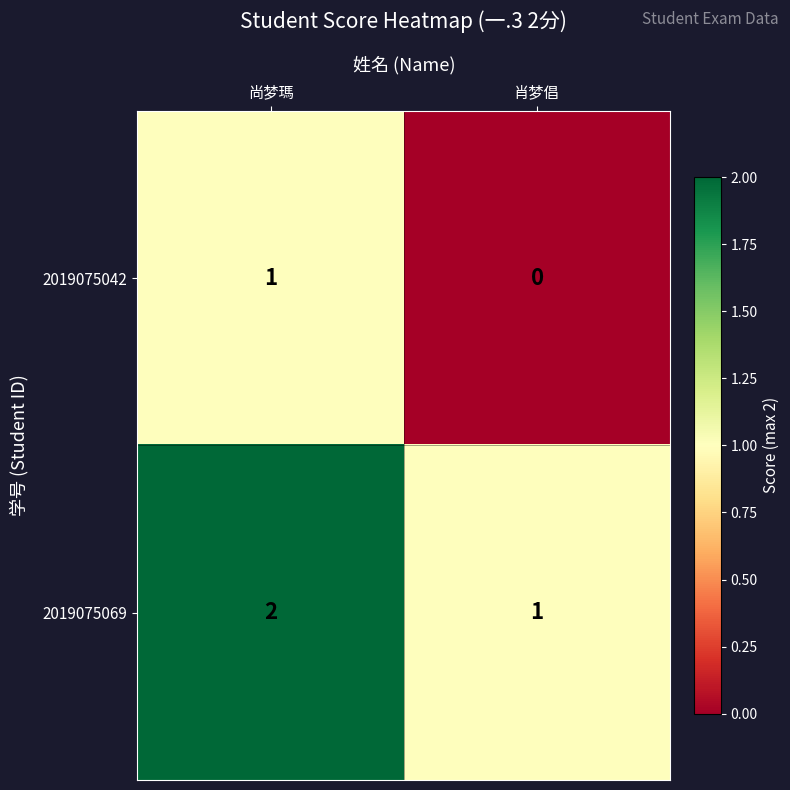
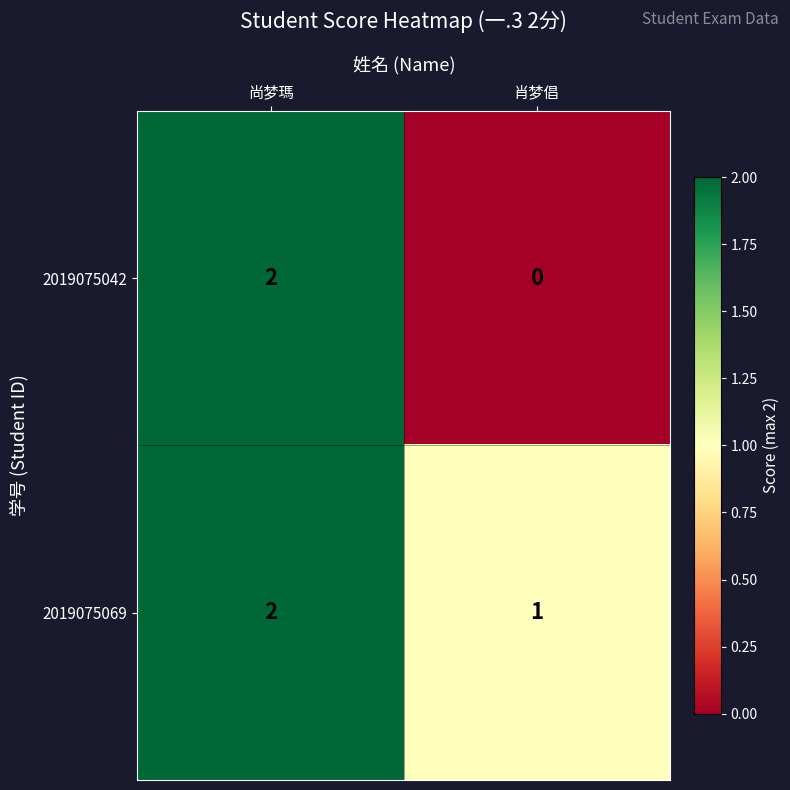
  {
    "2019075042": {
-     "尚梦瑪": 1,
+     "尚梦瑪": 2,
      "肖梦倡": 0
    },
    "2019075069": {
      "尚梦瑪": 2,
      "肖梦倡": 1
    }
  }
